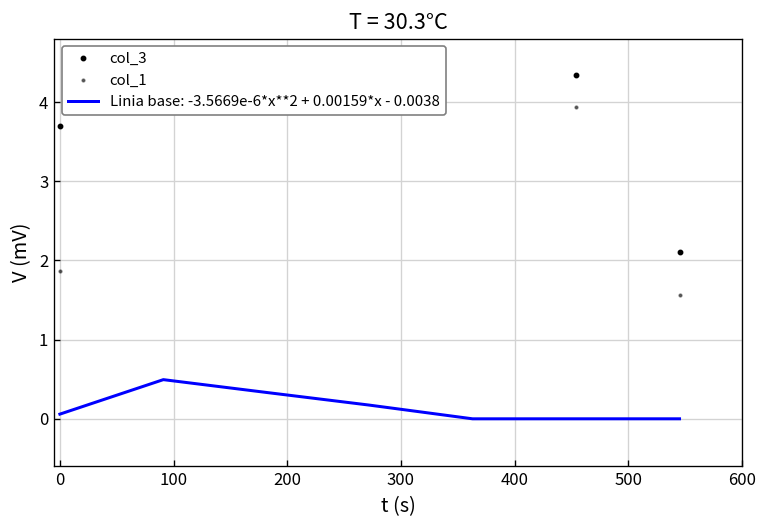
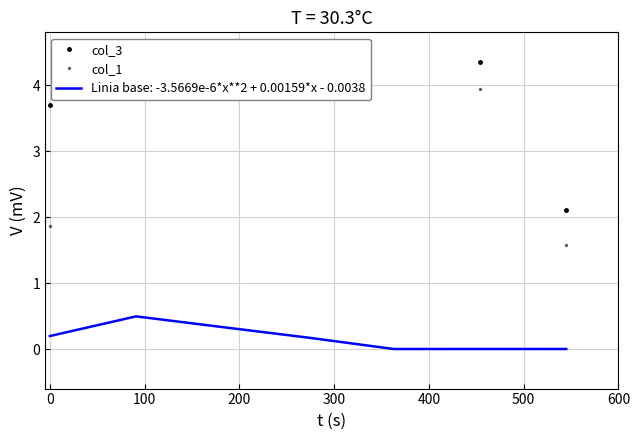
  {
    "Linia base: -3.5669e-6*x**2 + 0.00159*x - 0.0038": {
-     "0": 0.1
+     "0": 0.2
    }
  }
